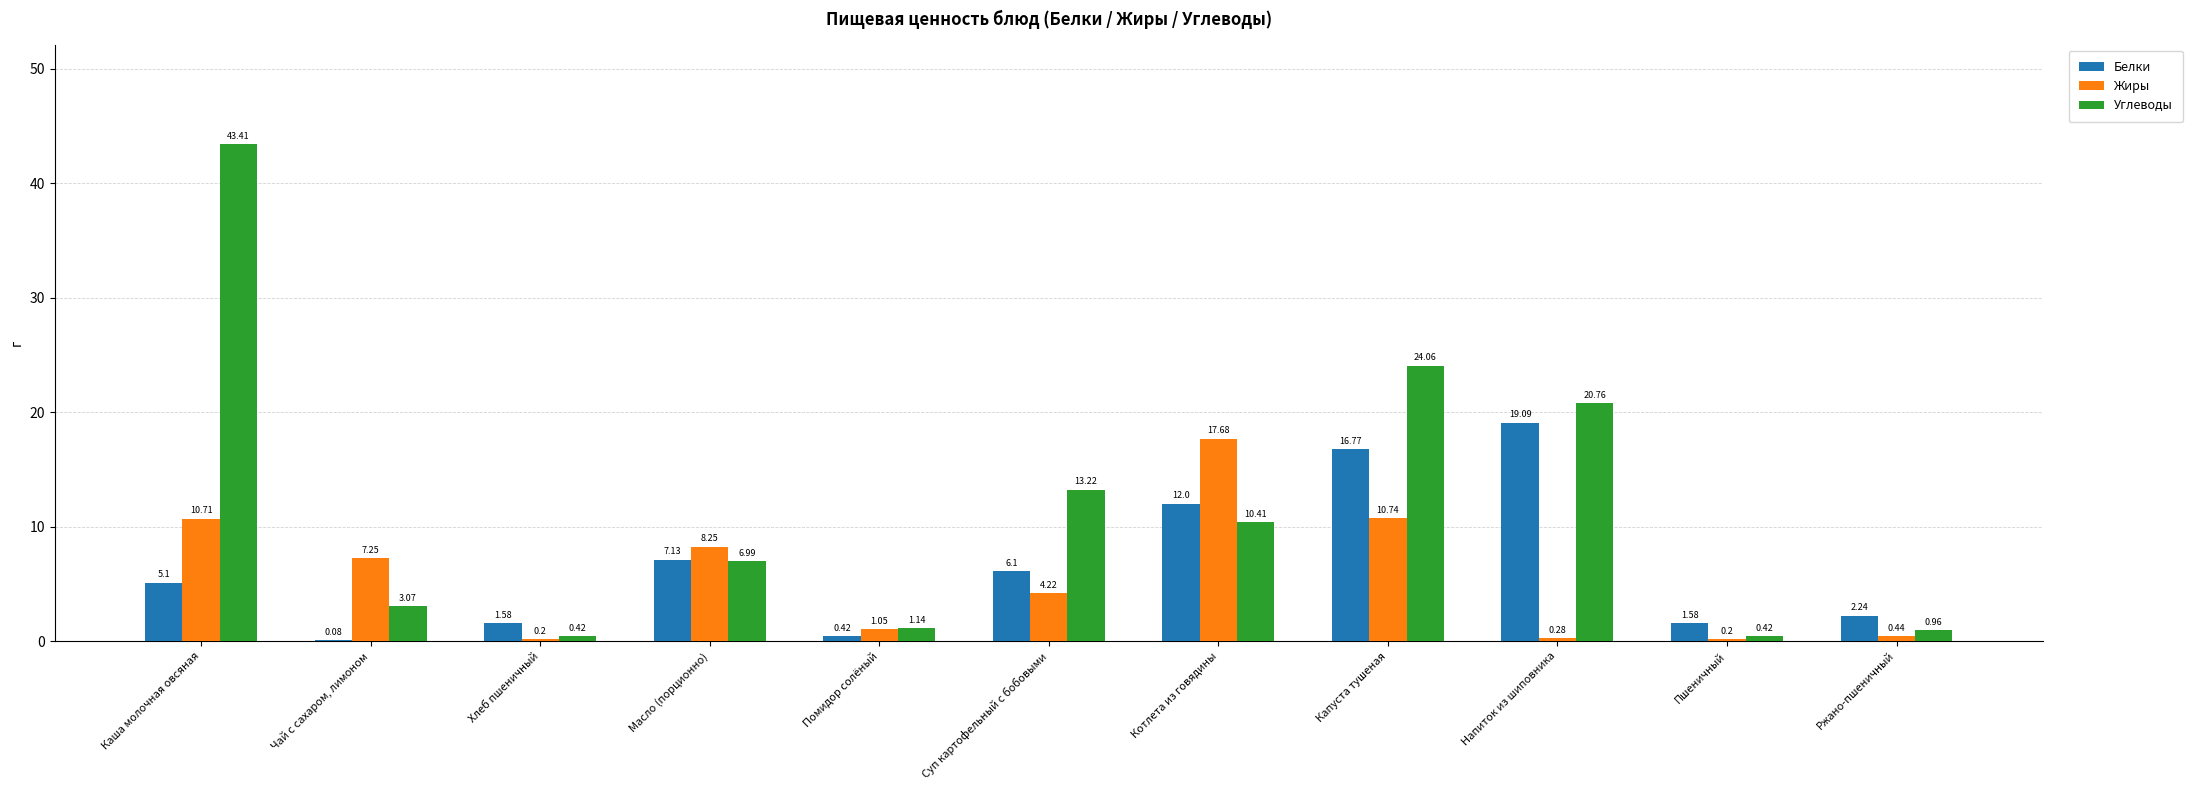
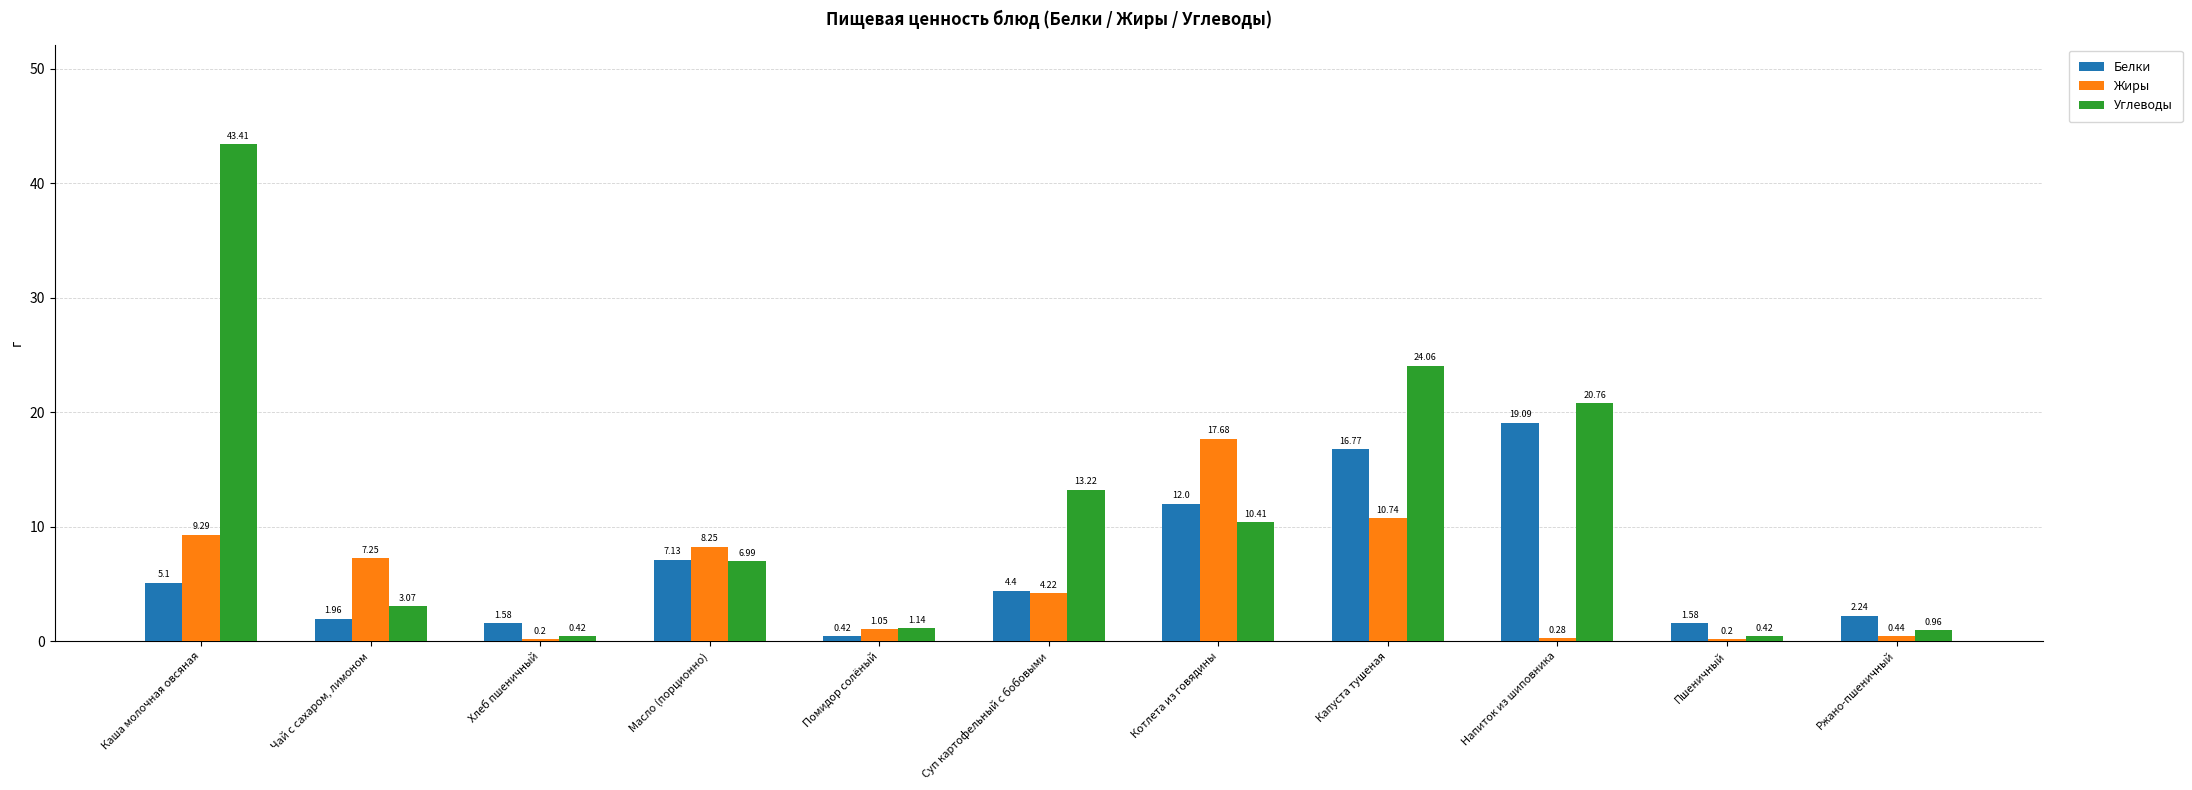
  {
    "Белки": {
      "Каша молочная овсяная": 5.1,
-     "Чай с сахаром, лимоном": 0.08,
+     "Чай с сахаром, лимоном": 1.96,
      "Хлеб пшеничный": 1.58,
      "Масло (порционно)": 7.13,
      "Помидор солёный": 0.42,
-     "Суп картофельный с бобовыми": 6.1,
+     "Суп картофельный с бобовыми": 4.4,
      "Котлета из говядины": 12.0,
      "Капуста тушеная": 16.77,
      "Напиток из шиповника": 19.09,
      "Пшеничный": 1.58,
      "Ржано-пшеничный": 2.24
    },
    "Жиры": {
-     "Каша молочная овсяная": 10.71,
+     "Каша молочная овсяная": 9.29,
      "Чай с сахаром, лимоном": 7.25,
      "Хлеб пшеничный": 0.2,
      "Масло (порционно)": 8.25,
      "Помидор солёный": 1.05,
      "Суп картофельный с бобовыми": 4.22,
      "Котлета из говядины": 17.68,
      "Капуста тушеная": 10.74,
      "Напиток из шиповника": 0.28,
      "Пшеничный": 0.2,
      "Ржано-пшеничный": 0.44
    },
    "Углеводы": {
      "Каша молочная овсяная": 43.41,
      "Чай с сахаром, лимоном": 3.07,
      "Хлеб пшеничный": 0.42,
      "Масло (порционно)": 6.99,
      "Помидор солёный": 1.14,
      "Суп картофельный с бобовыми": 13.22,
      "Котлета из говядины": 10.41,
      "Капуста тушеная": 24.06,
      "Напиток из шиповника": 20.76,
      "Пшеничный": 0.42,
      "Ржано-пшеничный": 0.96
    }
  }
